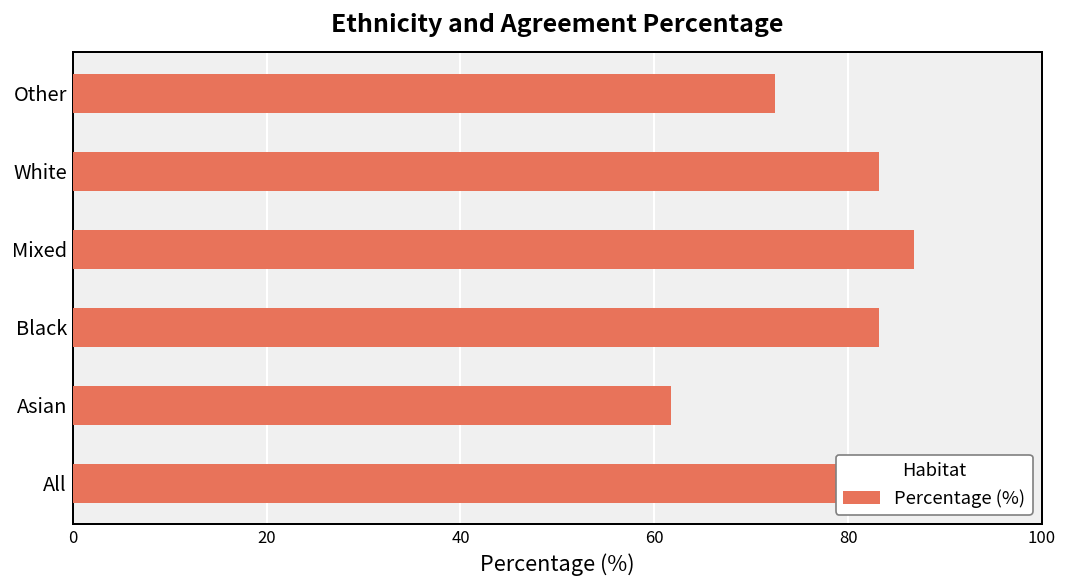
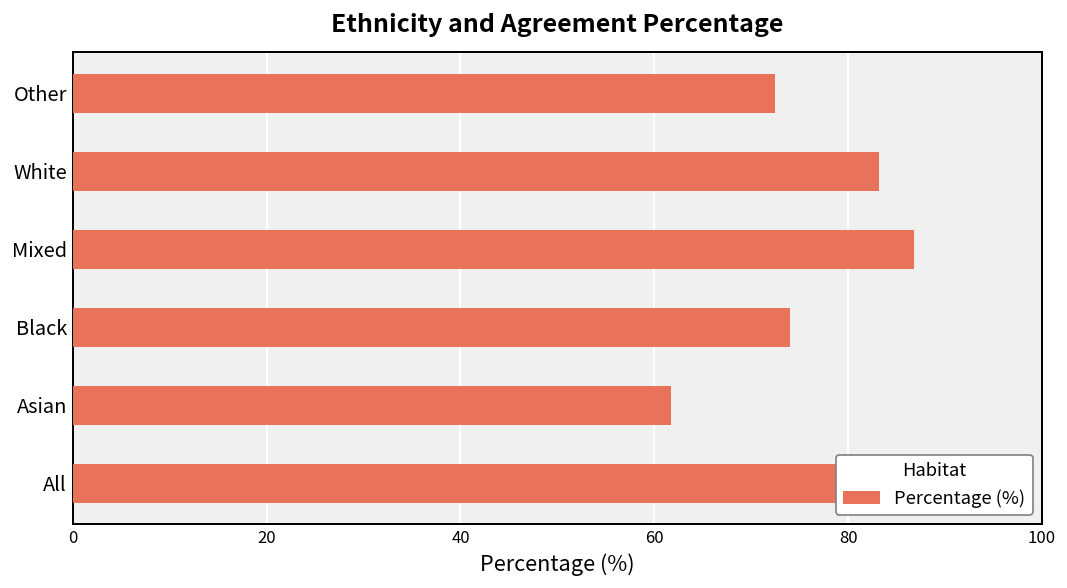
  {
    "Other": 73,
    "White": 83,
    "Mixed": 87,
-   "Black": 83,
+   "Black": 74,
    "Asian": 62
  }
